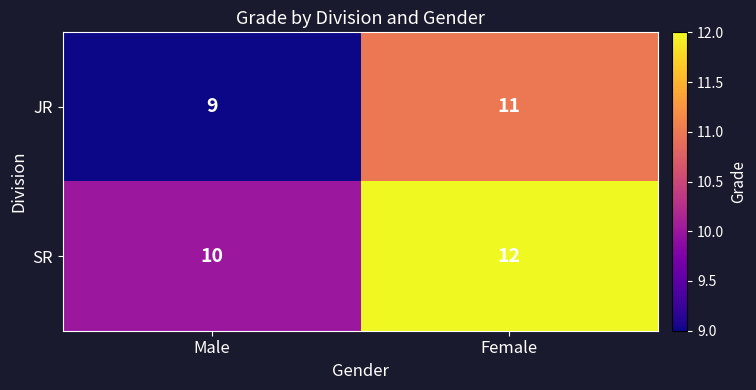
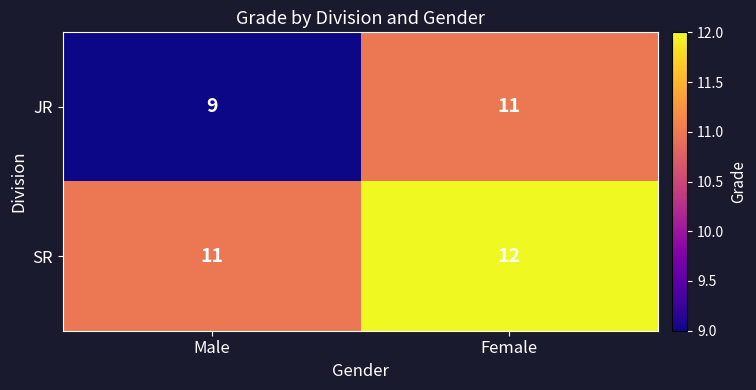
  {
    "JR": {
      "Male": 9,
      "Female": 11
    },
    "SR": {
-     "Male": 10,
+     "Male": 11,
      "Female": 12
    }
  }
